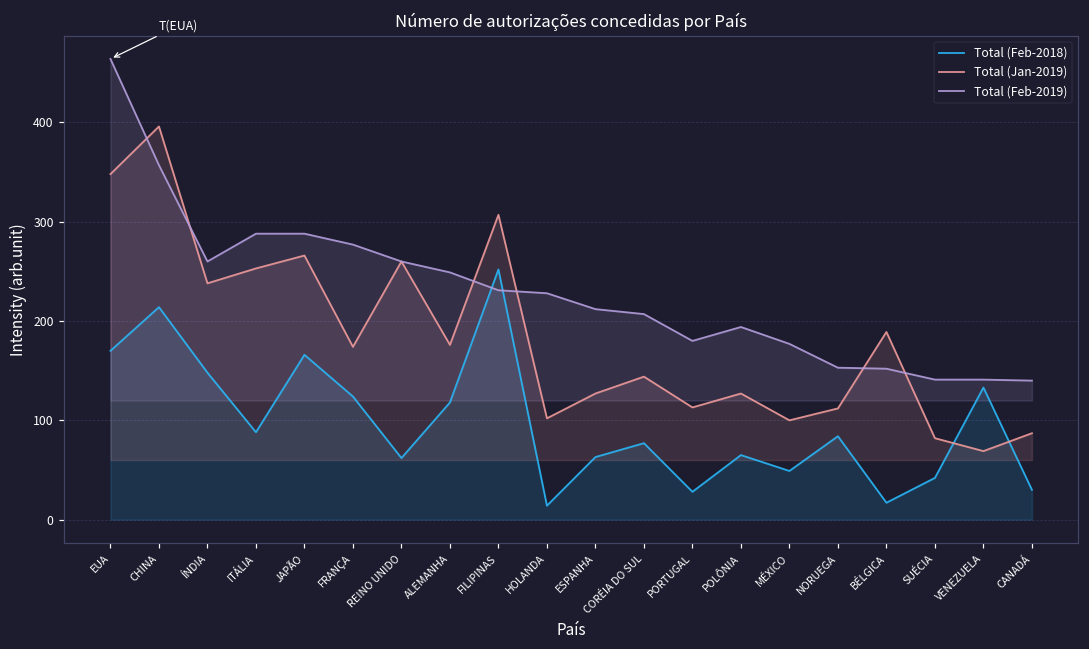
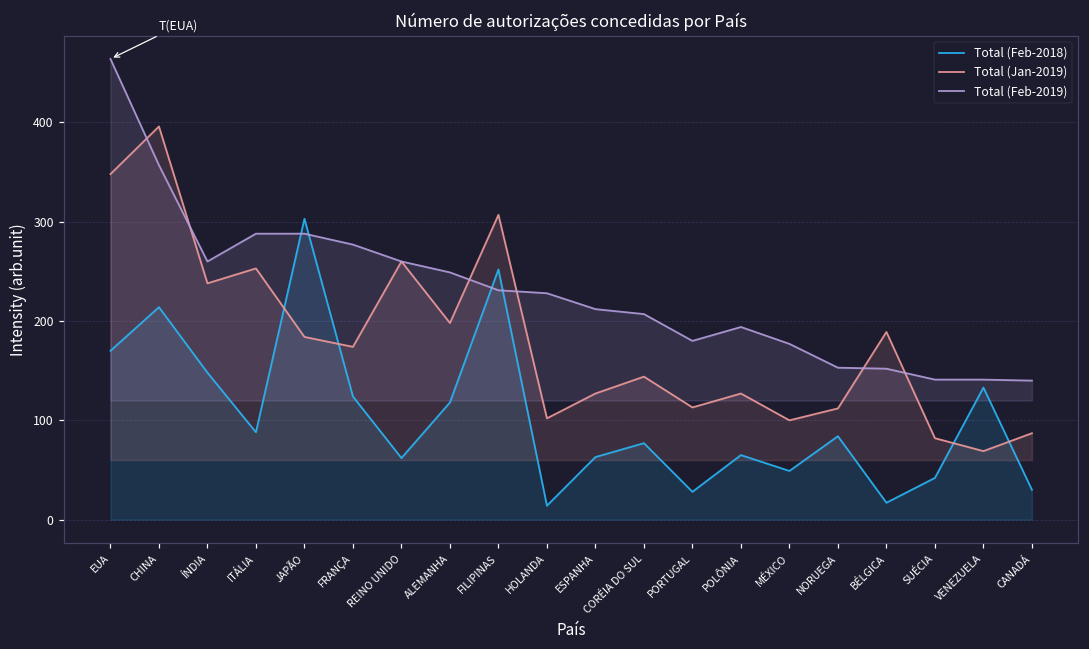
  {
    "Total (Feb-2018)": {
      "EUA": 170,
      "CHINA": 210,
      "ÍNDIA": 150,
      "ITÁLIA": 90,
-     "JAPÃO": 170,
+     "JAPÃO": 300,
      "FRANÇA": 120,
      "REINO UNIDO": 60,
      "ALEMANHA": 120,
      "FILIPINAS": 250,
      "HOLANDA": 10,
      "ESPANHA": 60,
      "CORÉIA DO SUL": 80,
      "PORTUGAL": 30,
      "POLÔNIA": 70,
      "MÉXICO": 50,
      "NORUEGA": 80,
      "BÉLGICA": 20,
      "SUÉCIA": 40,
      "VENEZUELA": 130,
      "CANADÁ": 30
    },
    "Total (Jan-2019)": {
      "EUA": 350,
      "CHINA": 400,
      "ÍNDIA": 240,
      "ITÁLIA": 250,
-     "JAPÃO": 270,
+     "JAPÃO": 180,
      "FRANÇA": 170,
-     "ALEMANHA": 180,
+     "ALEMANHA": 200,
      "FILIPINAS": 310,
      "HOLANDA": 100,
      "ESPANHA": 130,
      "CORÉIA DO SUL": 140,
      "PORTUGAL": 110,
      "POLÔNIA": 130,
      "MÉXICO": 100,
      "NORUEGA": 110,
      "BÉLGICA": 190,
      "SUÉCIA": 80,
      "VENEZUELA": 70,
      "CANADÁ": 90
    },
    "Total (Feb-2019)": {
      "EUA": 460,
      "CHINA": 360,
      "ÍNDIA": 260,
      "ITÁLIA": 290,
      "JAPÃO": 290,
      "FRANÇA": 280,
      "ALEMANHA": 250,
      "FILIPINAS": 230,
      "HOLANDA": 230,
      "ESPANHA": 210,
      "CORÉIA DO SUL": 210,
      "PORTUGAL": 180,
      "POLÔNIA": 190,
      "MÉXICO": 180,
      "NORUEGA": 150,
      "BÉLGICA": 150,
      "SUÉCIA": 140,
      "VENEZUELA": 140,
      "CANADÁ": 140
    }
  }
